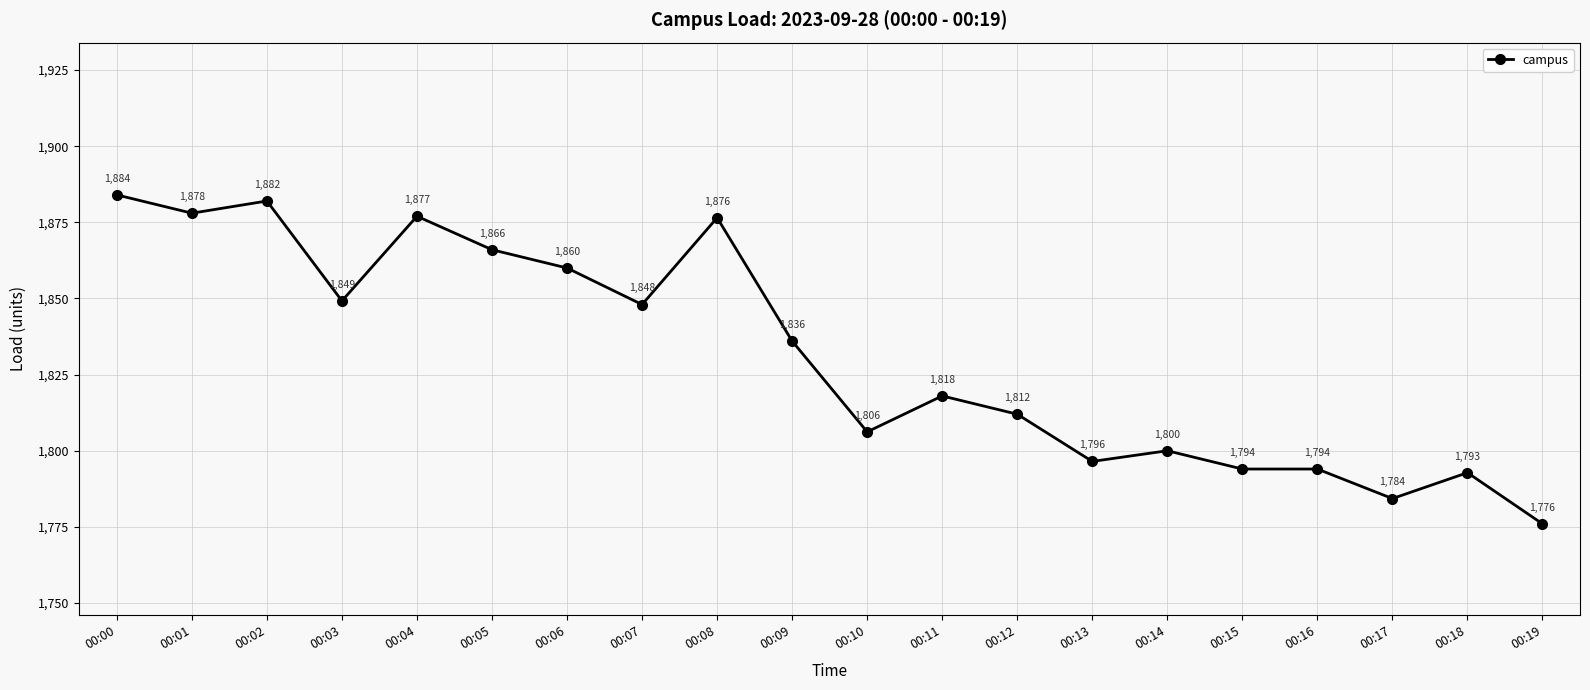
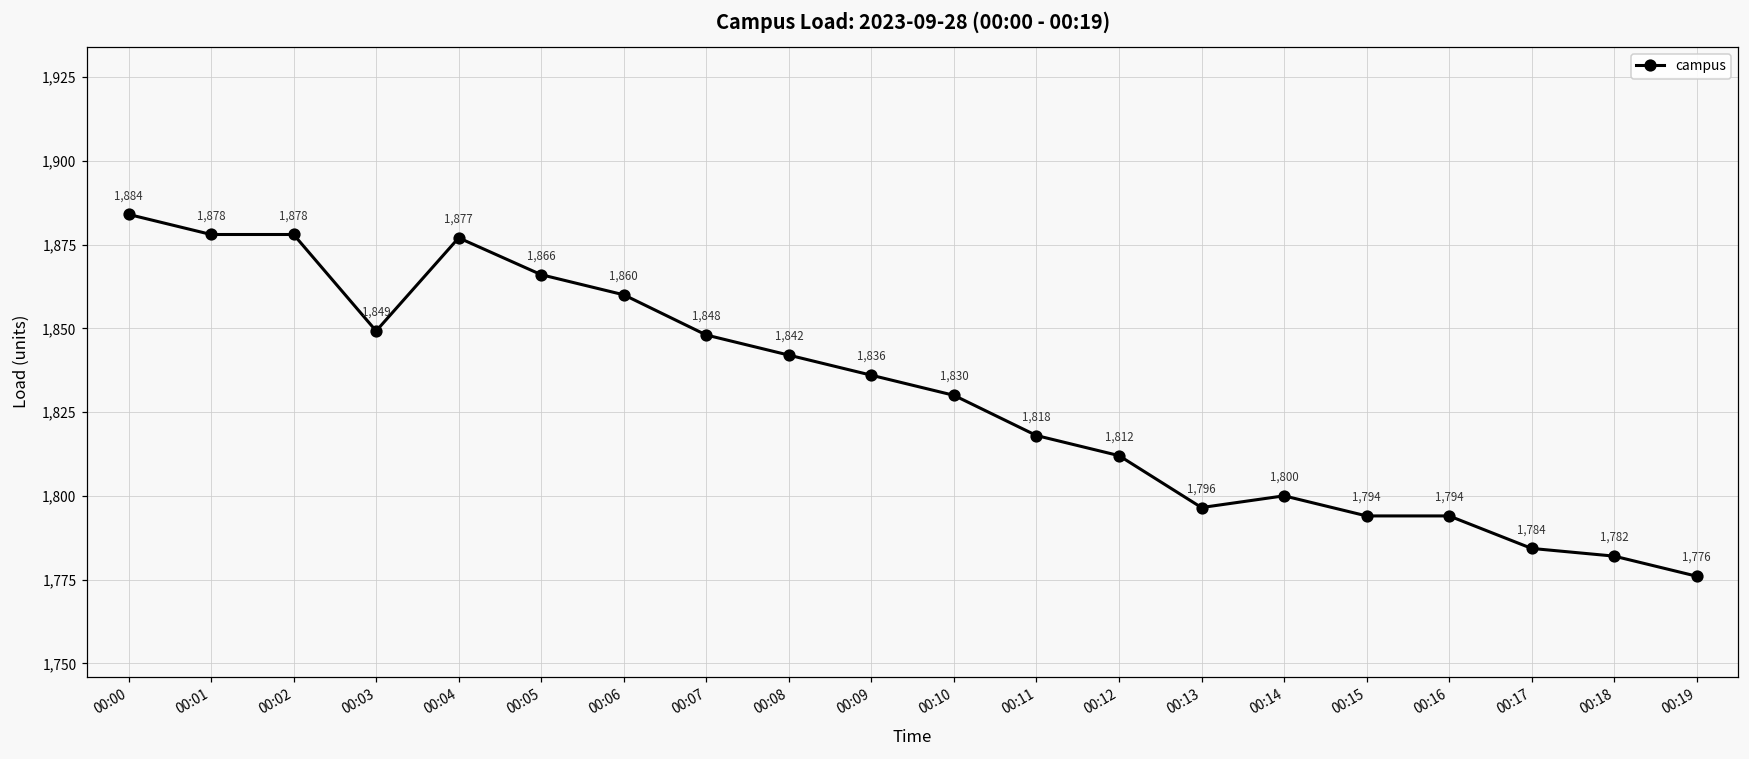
  {
    "00:00": "1,884",
    "00:01": "1,878",
-   "00:02": "1,882",
+   "00:02": "1,878",
    "00:03": "1,849",
    "00:04": "1,877",
    "00:05": "1,866",
    "00:06": "1,860",
    "00:07": "1,848",
-   "00:08": "1,876",
+   "00:08": "1,842",
    "00:09": "1,836",
-   "00:10": "1,806",
+   "00:10": "1,830",
    "00:11": "1,818",
    "00:12": "1,812",
    "00:13": "1,796",
    "00:14": "1,800",
    "00:15": "1,794",
    "00:16": "1,794",
    "00:17": "1,784",
-   "00:18": "1,793",
+   "00:18": "1,782",
    "00:19": "1,776"
  }
